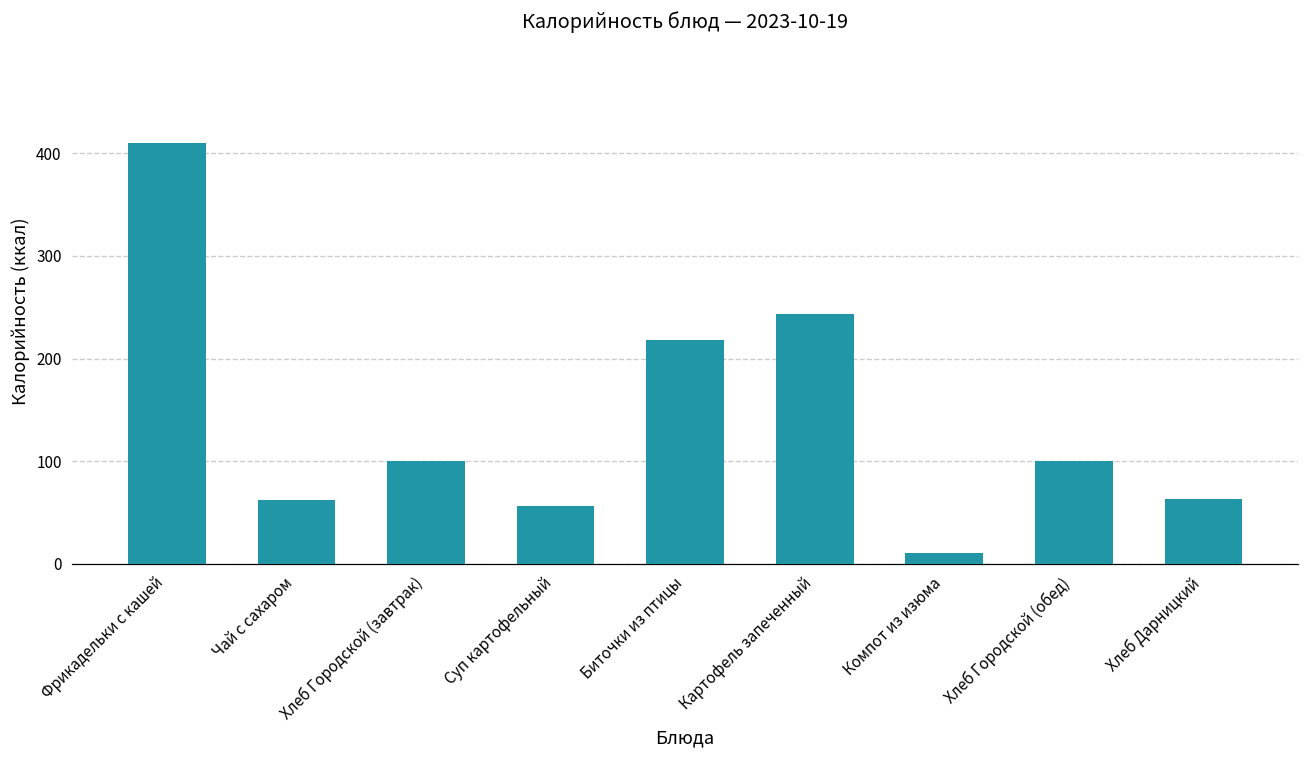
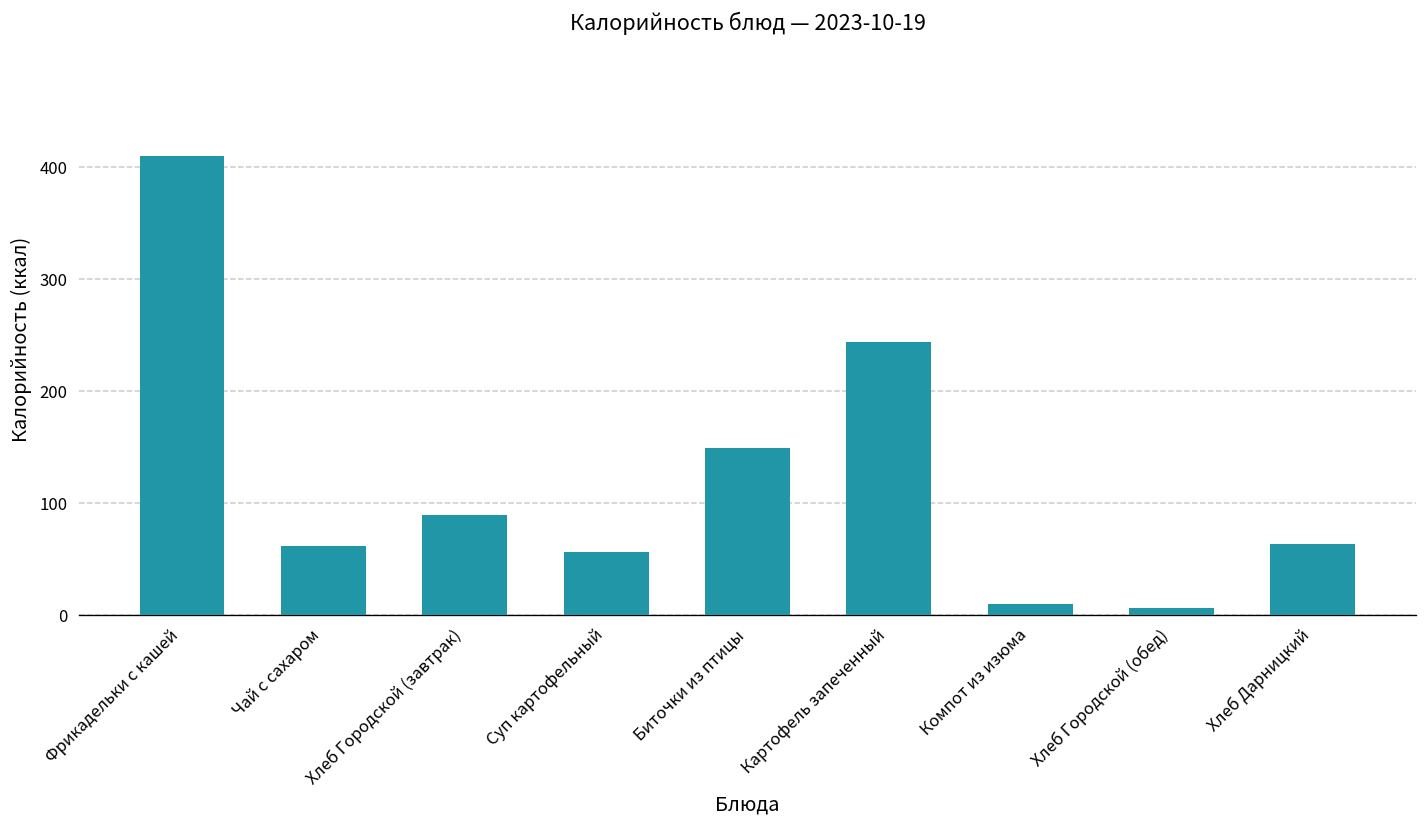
  {
    "Фрикадельки с кашей": 410,
    "Чай с сахаром": 60,
-   "Хлеб Городской (завтрак)": 100,
+   "Хлеб Городской (завтрак)": 90,
    "Суп картофельный": 60,
-   "Биточки из птицы": 220,
+   "Биточки из птицы": 150,
    "Картофель запеченный": 240,
    "Компот из изюма": 10,
-   "Хлеб Городской (обед)": 100,
+   "Хлеб Городской (обед)": 10,
    "Хлеб Дарницкий": 60
  }
